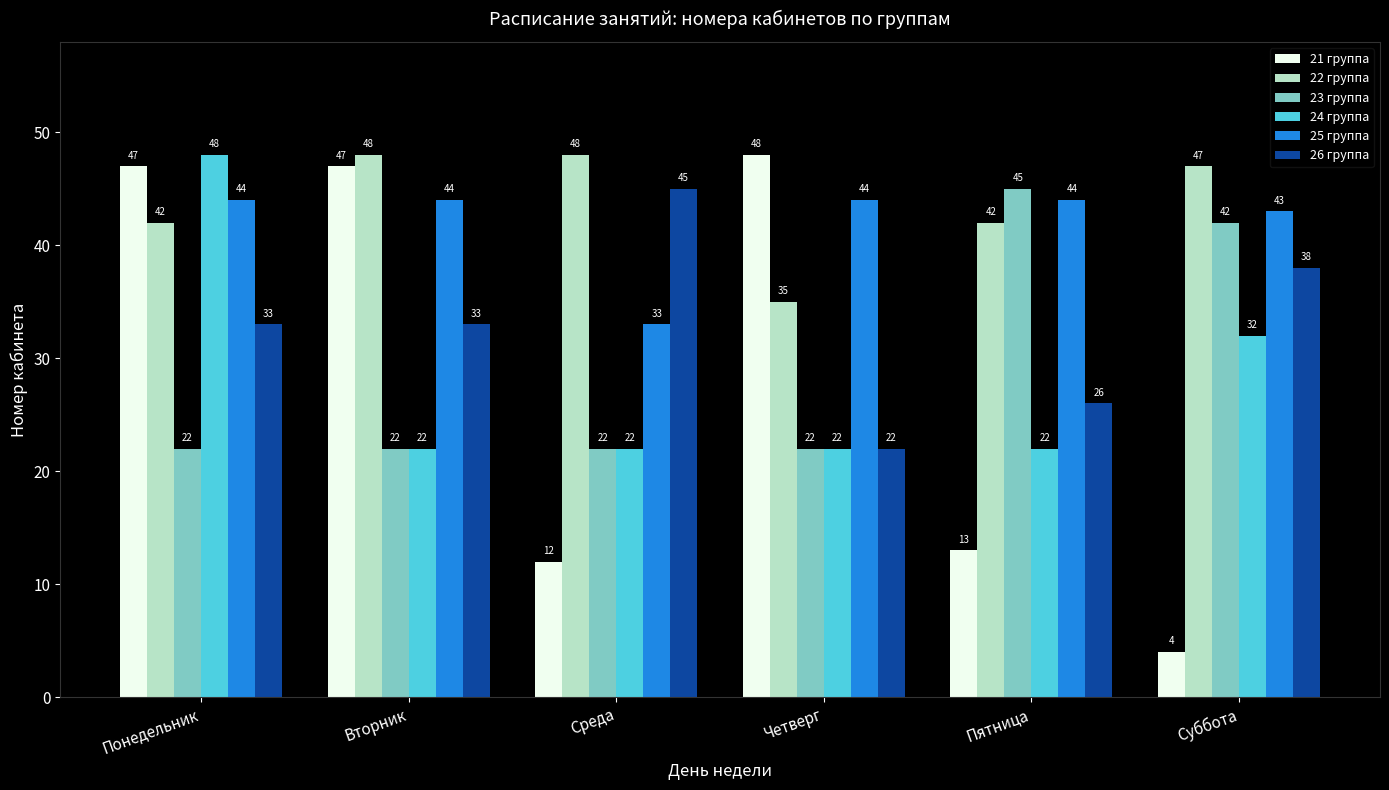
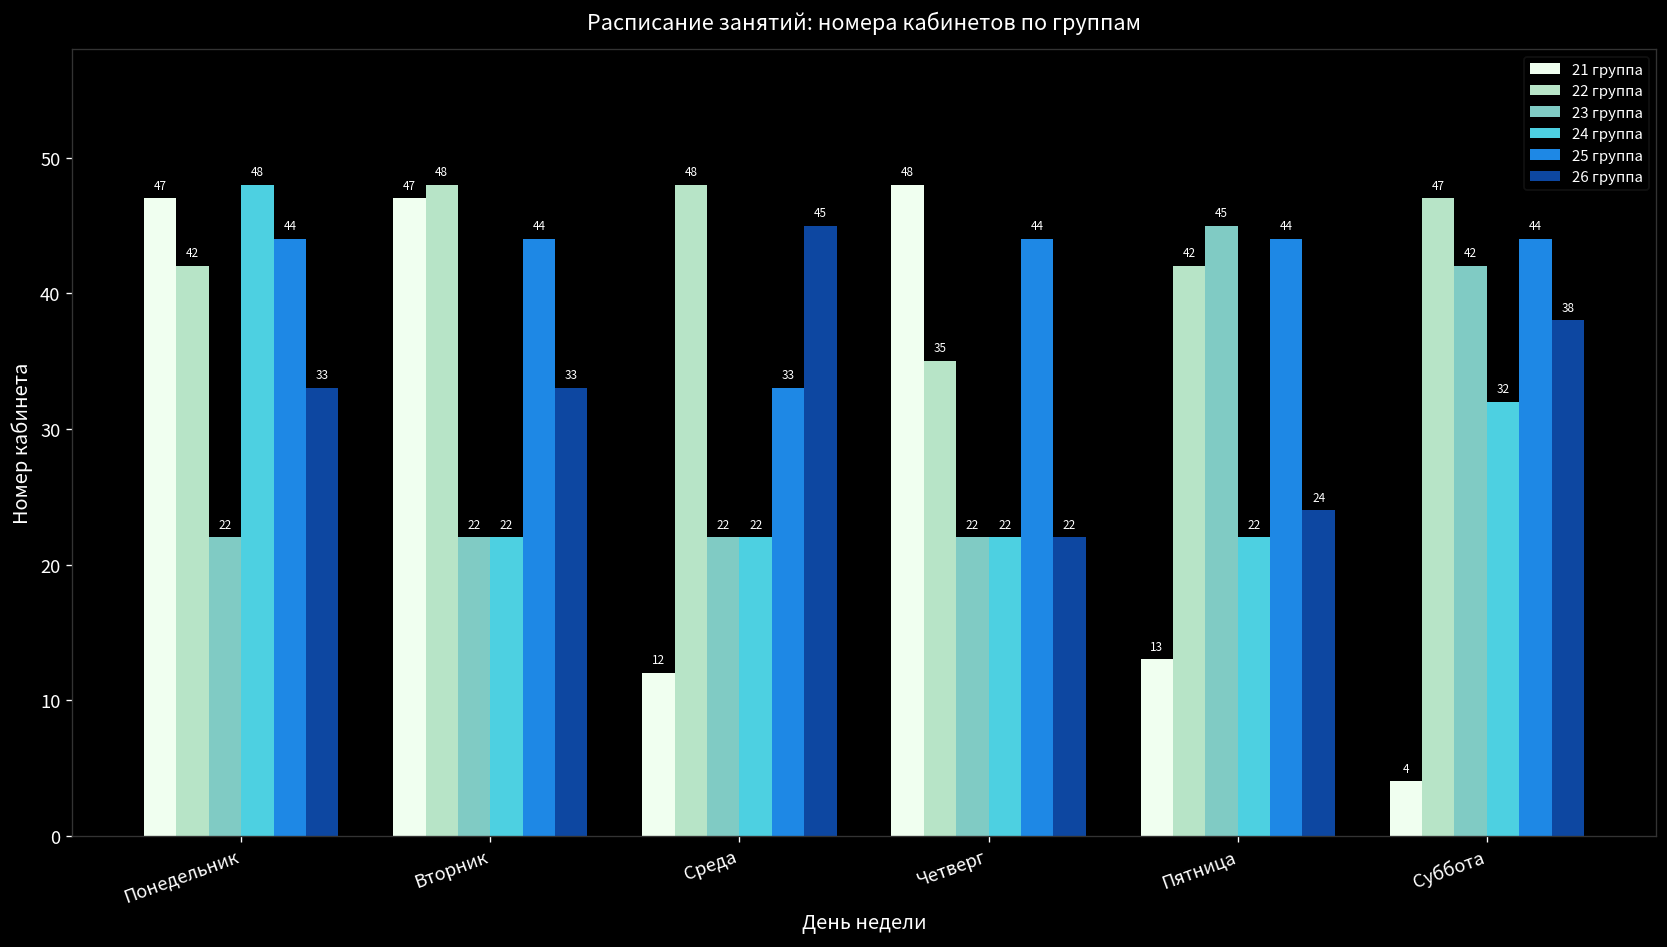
  {
    "21 группа": {
      "Понедельник": 47,
      "Вторник": 47,
      "Среда": 12,
      "Четверг": 48,
      "Пятница": 13,
      "Суббота": 4
    },
    "22 группа": {
      "Понедельник": 42,
      "Вторник": 48,
      "Среда": 48,
      "Четверг": 35,
      "Пятница": 42,
      "Суббота": 47
    },
    "25 группа": {
      "Понедельник": 44,
      "Вторник": 44,
      "Среда": 33,
      "Четверг": 44,
      "Пятница": 44,
-     "Суббота": 43
+     "Суббота": 44
    },
    "26 группа": {
      "Понедельник": 33,
      "Вторник": 33,
      "Среда": 45,
      "Четверг": 22,
-     "Пятница": 26,
+     "Пятница": 24,
      "Суббота": 38
    }
  }
